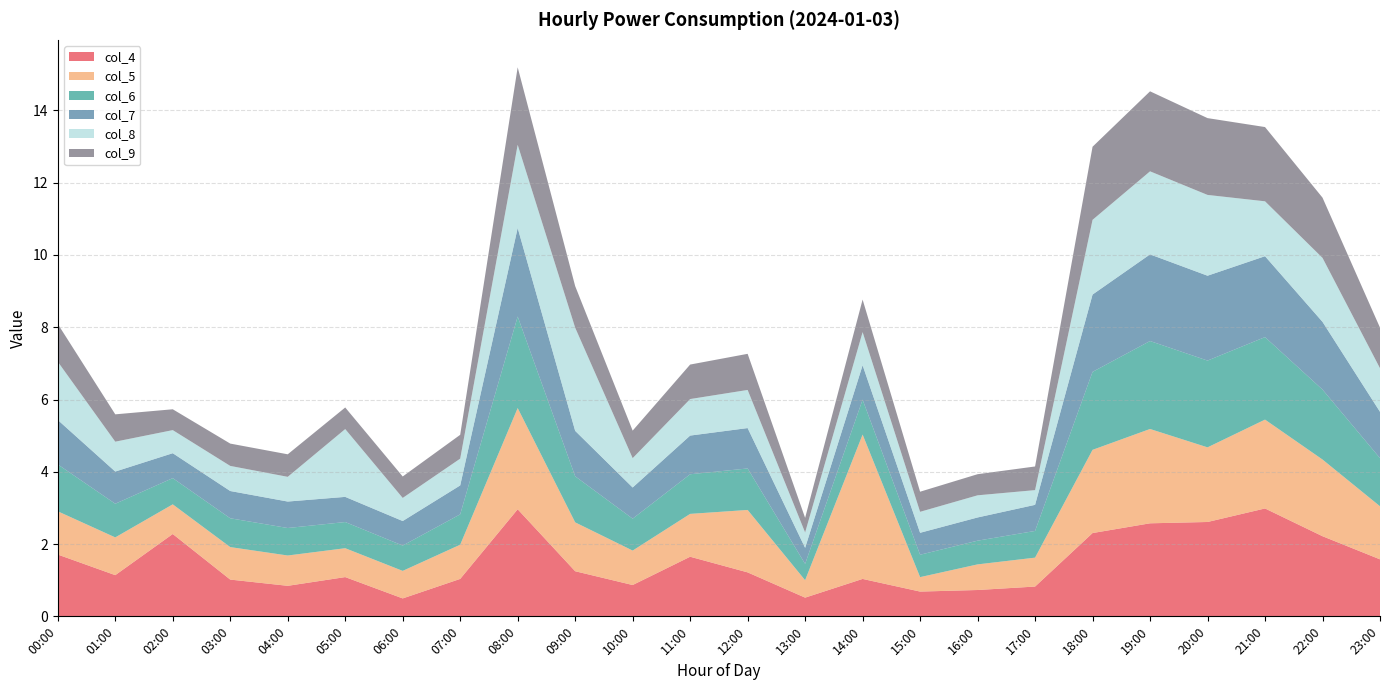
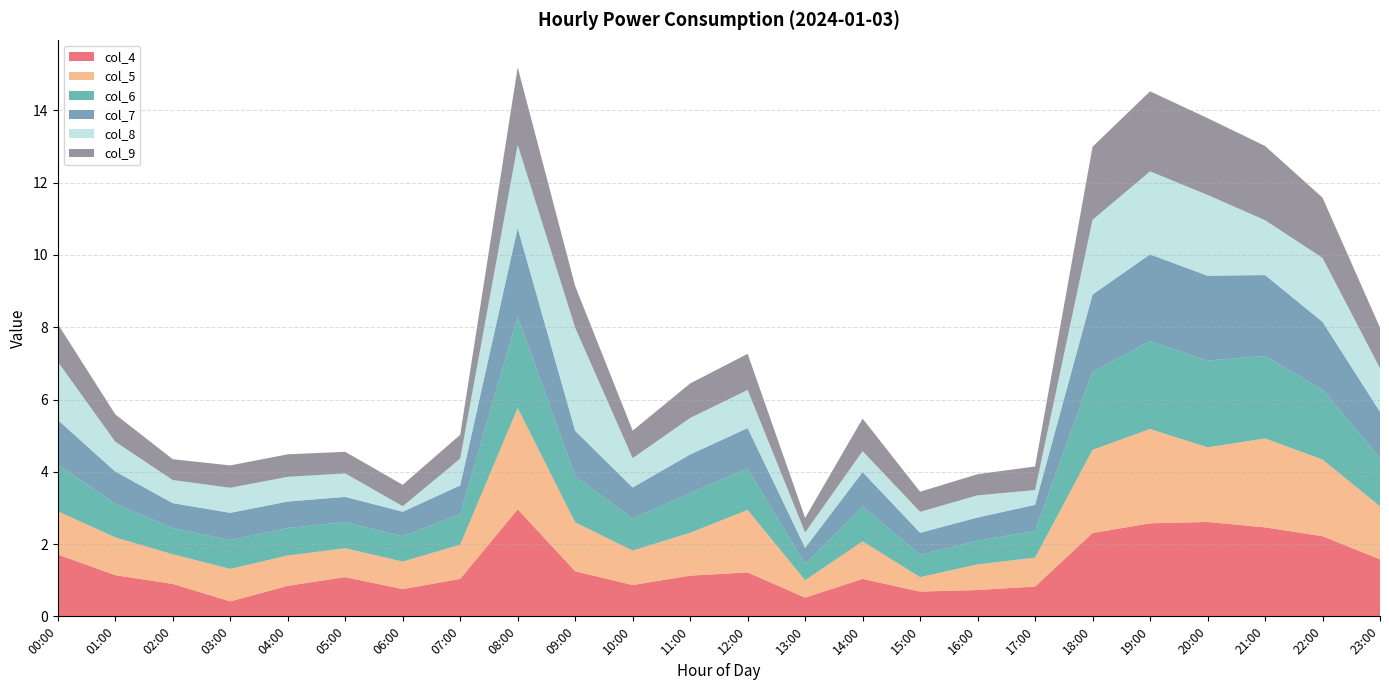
  {
    "col_4": {
      "00:00": 1.7,
      "01:00": 1.1,
-     "02:00": 2.3,
-     "03:00": 1.0,
+     "02:00": 0.9,
+     "03:00": 0.4,
      "04:00": 0.8,
      "05:00": 1.1,
-     "06:00": 0.5,
+     "06:00": 0.8,
      "07:00": 1.0,
      "08:00": 3.0,
      "09:00": 1.2,
      "10:00": 0.9,
-     "11:00": 1.6,
+     "11:00": 1.1,
      "12:00": 1.2,
      "13:00": 0.5,
      "14:00": 1.0,
      "15:00": 0.7,
      "16:00": 0.7,
      "17:00": 0.8,
      "18:00": 2.3,
      "19:00": 2.6,
      "20:00": 2.6,
-     "21:00": 3.0,
+     "21:00": 2.5,
      "22:00": 2.2,
      "23:00": 1.6
    },
    "col_5": {
      "00:00": 1.2,
      "01:00": 1.0,
      "02:00": 0.8,
      "03:00": 0.9,
      "04:00": 0.8,
      "05:00": 0.8,
      "06:00": 0.8,
      "07:00": 0.9,
      "08:00": 2.8,
      "09:00": 1.4,
      "10:00": 1.0,
      "11:00": 1.2,
      "12:00": 1.7,
      "13:00": 0.5,
-     "14:00": 4.0,
+     "14:00": 1.0,
      "15:00": 0.4,
      "16:00": 0.7,
      "17:00": 0.8,
      "18:00": 2.3,
      "19:00": 2.6,
      "20:00": 2.1,
      "21:00": 2.5,
      "22:00": 2.1,
      "23:00": 1.5
    },
    "col_8": {
      "00:00": 1.6,
      "01:00": 0.8,
      "02:00": 0.6,
      "03:00": 0.7,
      "04:00": 0.7,
-     "05:00": 1.9,
-     "06:00": 0.6,
+     "05:00": 0.7,
+     "06:00": 0.2,
      "07:00": 0.7,
      "08:00": 2.3,
      "09:00": 2.9,
      "10:00": 0.8,
      "11:00": 1.0,
      "12:00": 1.1,
      "13:00": 0.4,
-     "14:00": 0.9,
+     "14:00": 0.6,
      "15:00": 0.6,
      "16:00": 0.6,
      "17:00": 0.4,
      "18:00": 2.1,
      "19:00": 2.3,
      "20:00": 2.2,
      "21:00": 1.5,
      "22:00": 1.8,
      "23:00": 1.2
    }
  }
